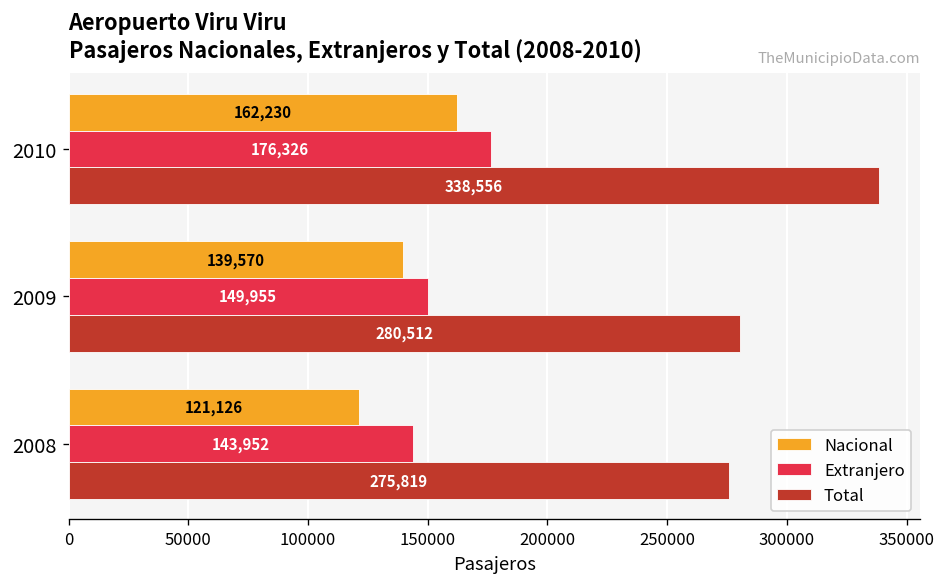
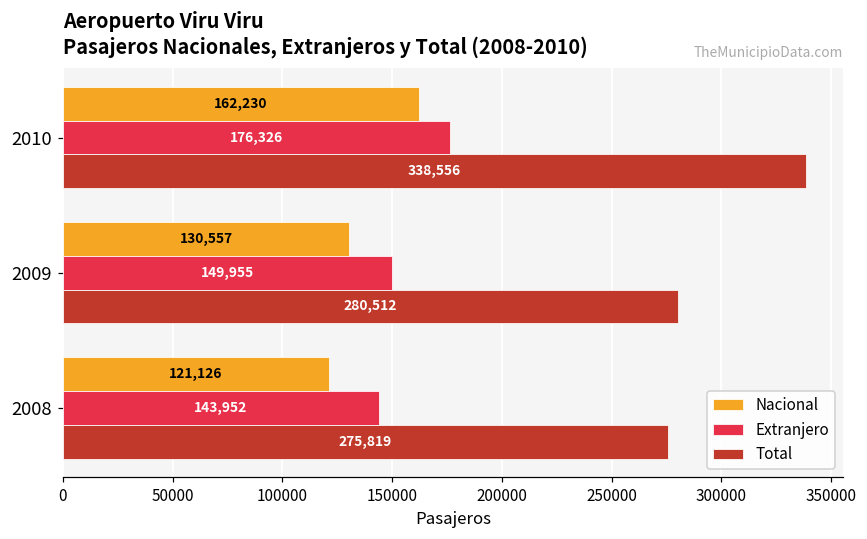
  {
    "Nacional": {
      "2010": "162,230",
-     "2009": "139,570",
+     "2009": "130,557",
      "2008": "121,126"
    }
  }
